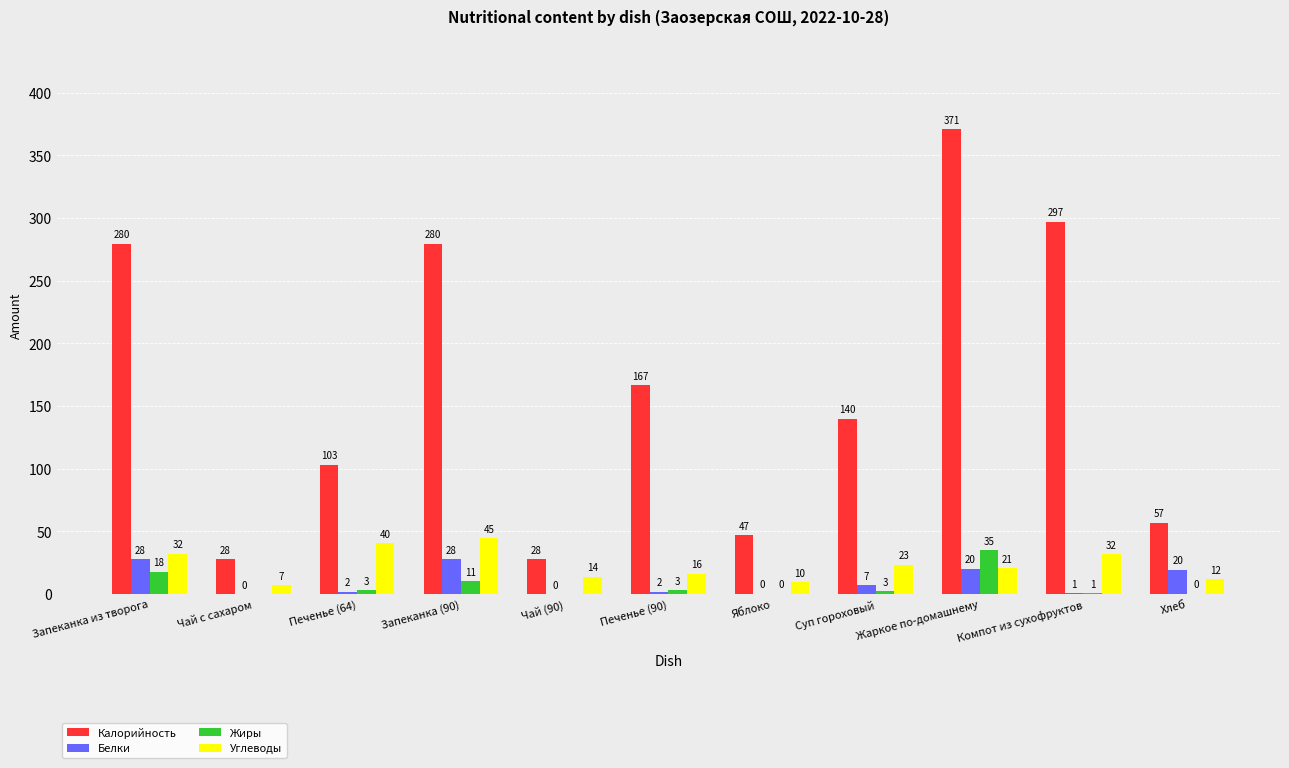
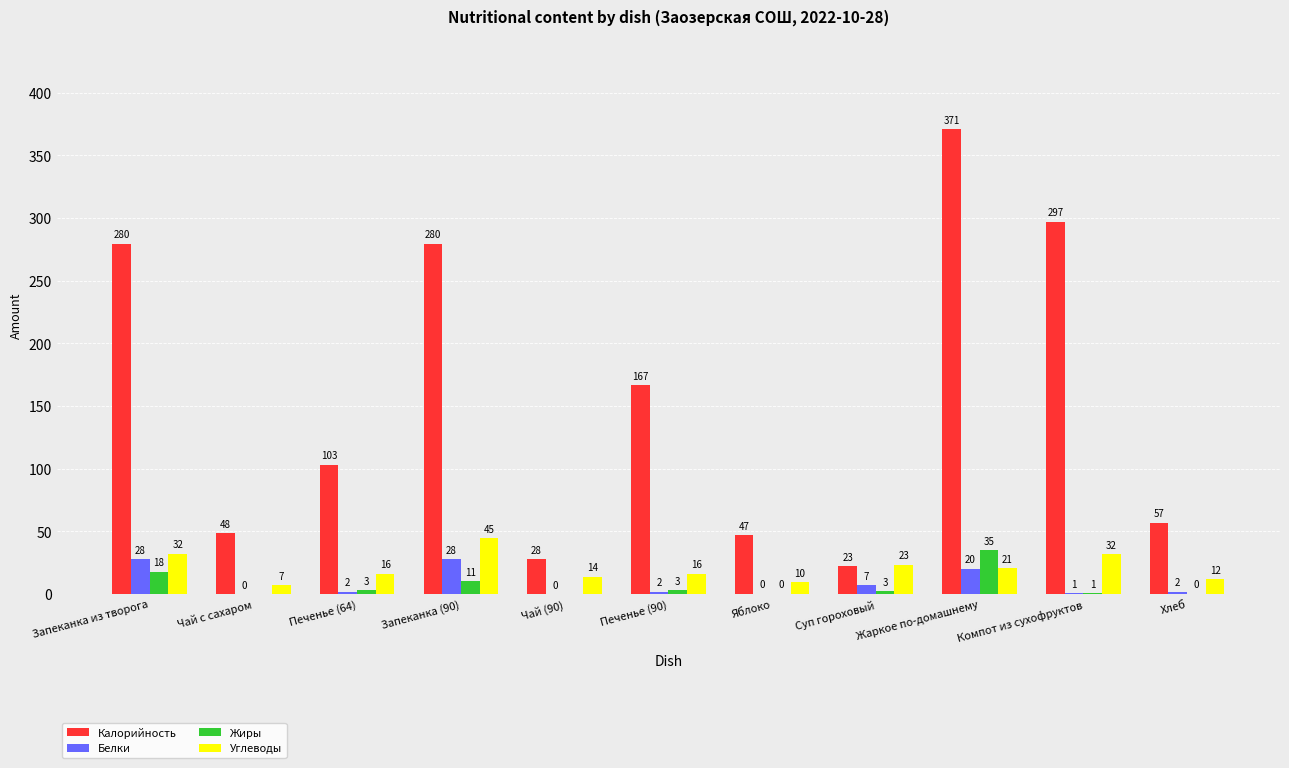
  {
    "Калорийность": {
      "Запеканка из творога": 280,
-     "Чай с сахаром": 28,
+     "Чай с сахаром": 48,
      "Печенье (64)": 103,
      "Запеканка (90)": 280,
      "Чай (90)": 28,
      "Печенье (90)": 167,
      "Яблоко": 47,
-     "Суп гороховый": 140,
+     "Суп гороховый": 23,
      "Жаркое по-домашнему": 371,
      "Компот из сухофруктов": 297,
      "Хлеб": 57
    },
    "Белки": {
      "Запеканка из творога": 28,
      "Чай с сахаром": 0,
      "Печенье (64)": 2,
      "Запеканка (90)": 28,
      "Чай (90)": 0,
      "Печенье (90)": 2,
      "Яблоко": 0,
      "Суп гороховый": 7,
      "Жаркое по-домашнему": 20,
      "Компот из сухофруктов": 1,
-     "Хлеб": 20
+     "Хлеб": 2
    },
    "Жиры": {
      "Запеканка из творога": 18,
      "Печенье (64)": 3,
      "Запеканка (90)": 11,
      "Печенье (90)": 3,
      "Яблоко": 0,
      "Суп гороховый": 3,
      "Жаркое по-домашнему": 35,
      "Компот из сухофруктов": 1,
      "Хлеб": 0
    },
    "Углеводы": {
      "Запеканка из творога": 32,
      "Чай с сахаром": 7,
-     "Печенье (64)": 40,
+     "Печенье (64)": 16,
      "Запеканка (90)": 45,
      "Чай (90)": 14,
      "Печенье (90)": 16,
      "Яблоко": 10,
      "Суп гороховый": 23,
      "Жаркое по-домашнему": 21,
      "Компот из сухофруктов": 32,
      "Хлеб": 12
    }
  }
